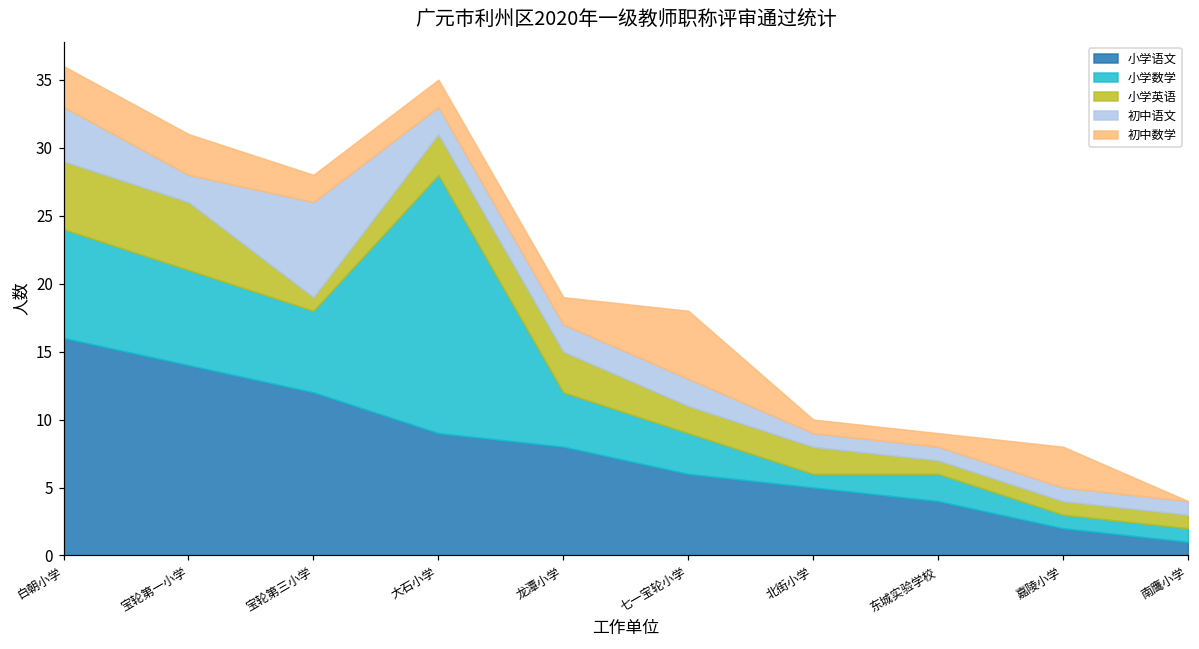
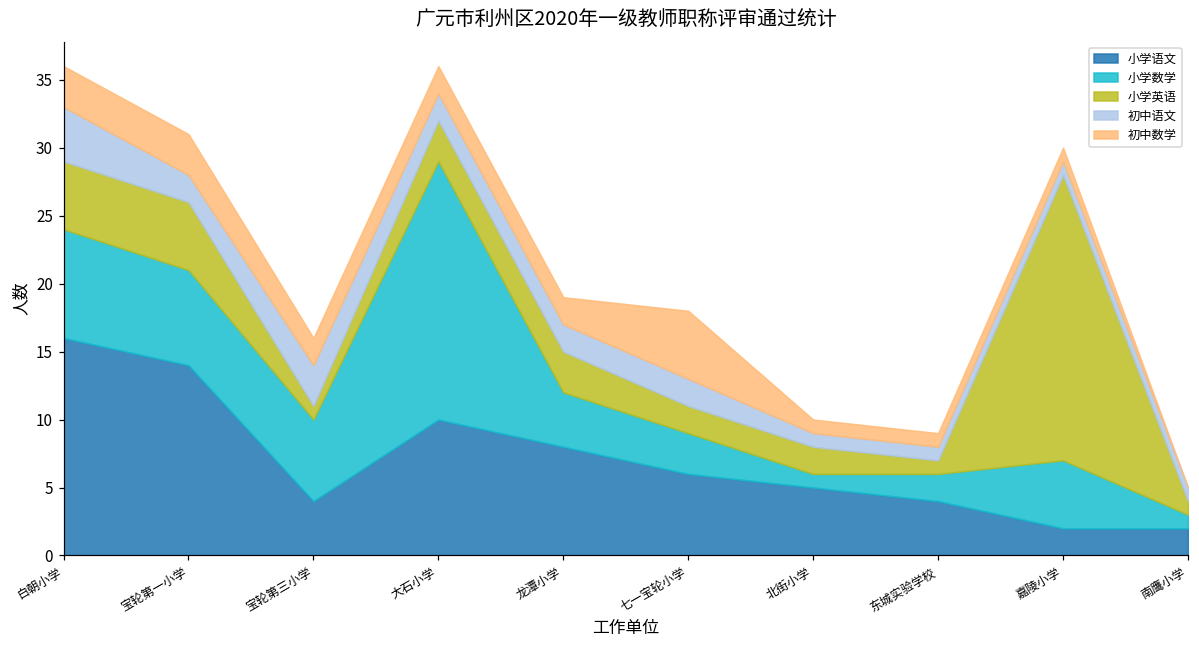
  {
    "小学语文": {
      "白朝小学": 16,
      "宝轮第一小学": 14,
-     "宝轮第三小学": 12,
-     "大石小学": 9,
+     "宝轮第三小学": 4,
+     "大石小学": 10,
      "龙潭小学": 8,
      "七一宝轮小学": 6,
      "北街小学": 5,
      "东城实验学校": 4,
      "嘉陵小学": 2,
-     "南鹰小学": 1
+     "南鹰小学": 2
    },
    "小学数学": {
      "白朝小学": 8,
      "宝轮第一小学": 7,
      "宝轮第三小学": 6,
      "大石小学": 19,
      "龙潭小学": 4,
      "七一宝轮小学": 3,
      "北街小学": 1,
      "东城实验学校": 2,
-     "嘉陵小学": 1,
+     "嘉陵小学": 5,
      "南鹰小学": 1
    },
    "小学英语": {
      "白朝小学": 5,
      "宝轮第一小学": 5,
      "宝轮第三小学": 1,
      "大石小学": 3,
      "龙潭小学": 3,
      "七一宝轮小学": 2,
      "北街小学": 2,
      "东城实验学校": 1,
-     "嘉陵小学": 1,
+     "嘉陵小学": 21,
      "南鹰小学": 1
    },
    "初中语文": {
      "白朝小学": 4,
      "宝轮第一小学": 2,
-     "宝轮第三小学": 7,
+     "宝轮第三小学": 3,
      "大石小学": 2,
      "龙潭小学": 2,
      "七一宝轮小学": 2,
      "北街小学": 1,
      "东城实验学校": 1,
      "嘉陵小学": 1
    },
    "初中数学": {
      "白朝小学": 3,
      "宝轮第一小学": 3,
      "宝轮第三小学": 2,
      "大石小学": 2,
      "龙潭小学": 2,
      "七一宝轮小学": 5,
      "北街小学": 1,
      "东城实验学校": 1,
-     "嘉陵小学": 3
+     "嘉陵小学": 1
    }
  }
